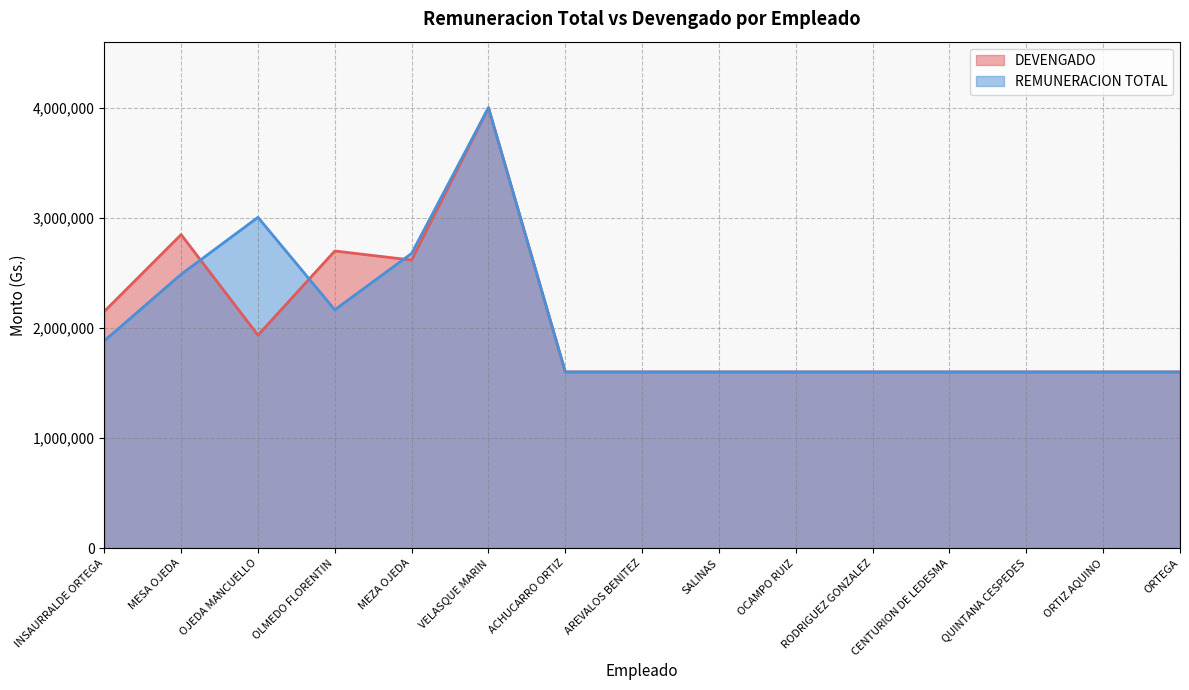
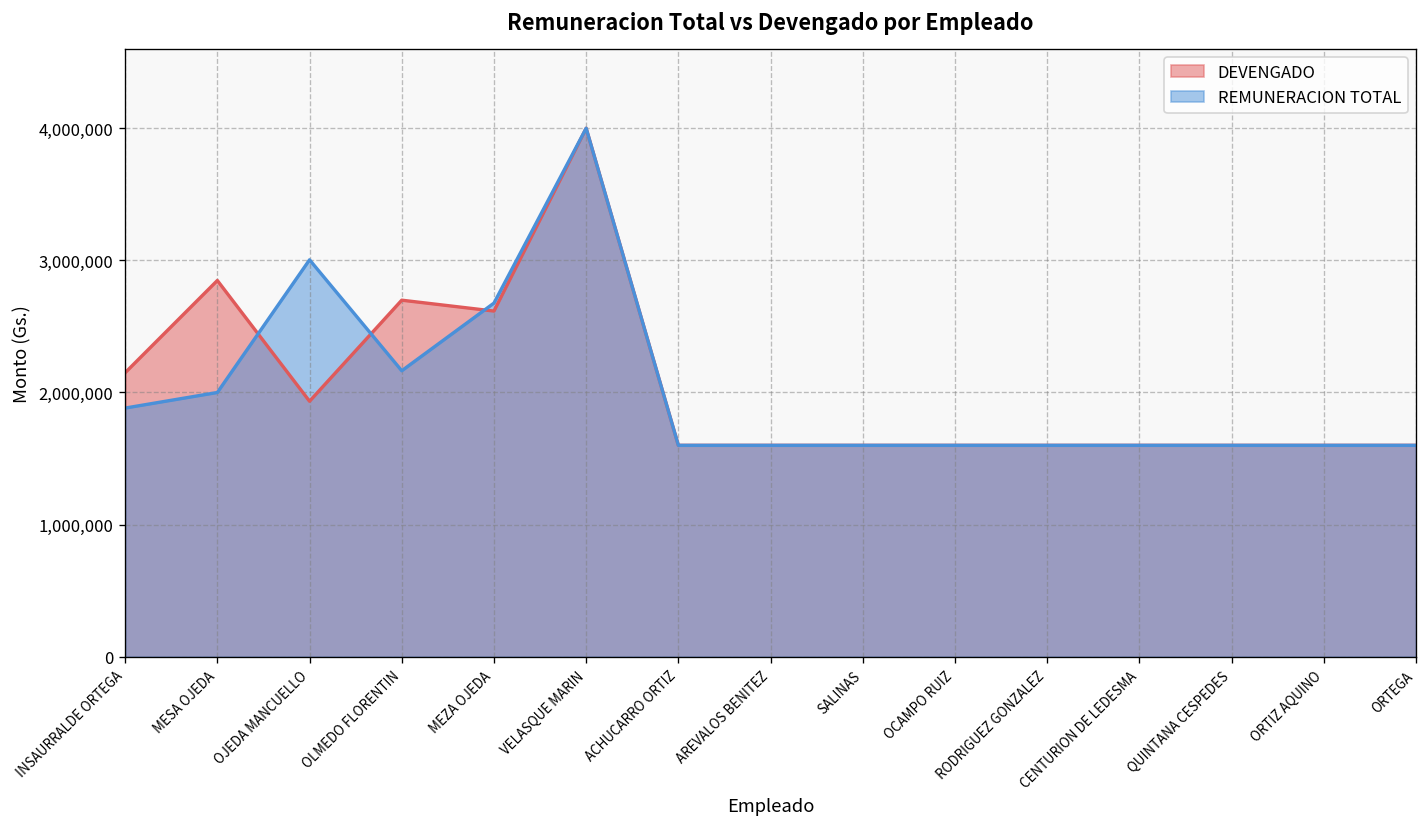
  {
    "DEVENGADO": {
      "INSAURRALDE ORTEGA": "2,150,000",
      "MESA OJEDA": "2,850,000",
      "OJEDA MANCUELLO": "1,930,000",
      "OLMEDO FLORENTIN": "2,700,000",
      "MEZA OJEDA": "2,620,000"
    },
    "REMUNERACION TOTAL": {
      "INSAURRALDE ORTEGA": "1,880,000",
-     "MESA OJEDA": "2,490,000",
+     "MESA OJEDA": "2,000,000",
      "OJEDA MANCUELLO": "3,000,000",
      "OLMEDO FLORENTIN": "2,160,000",
      "MEZA OJEDA": "2,680,000"
    }
  }
